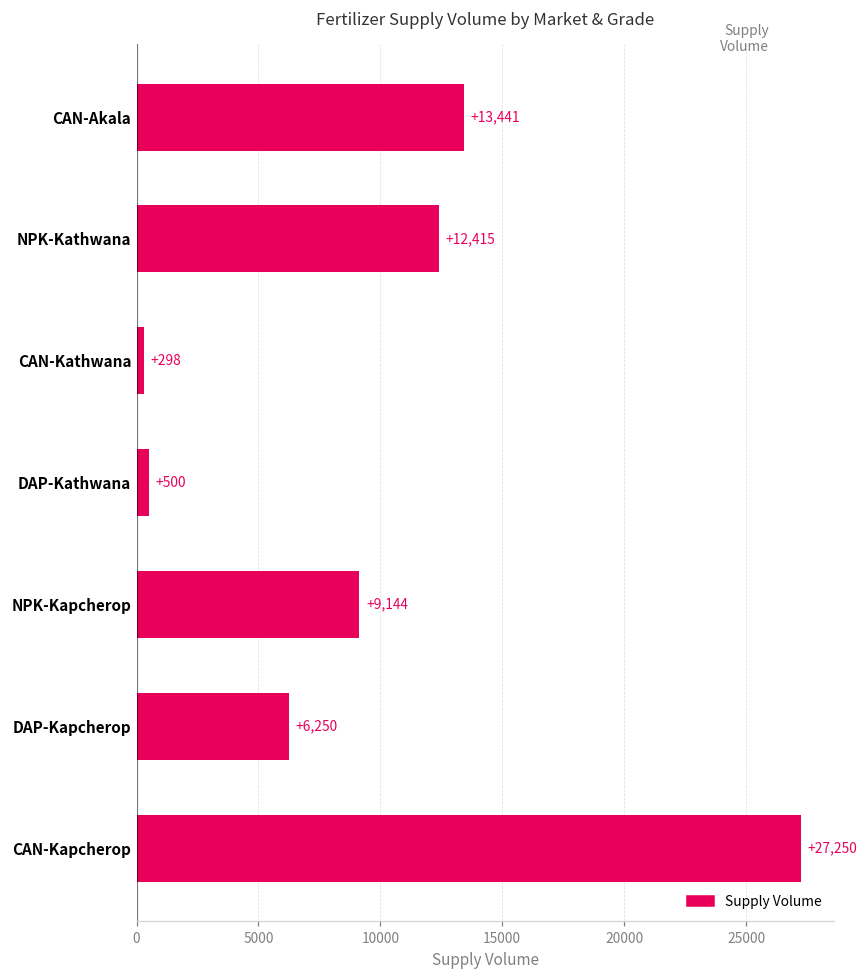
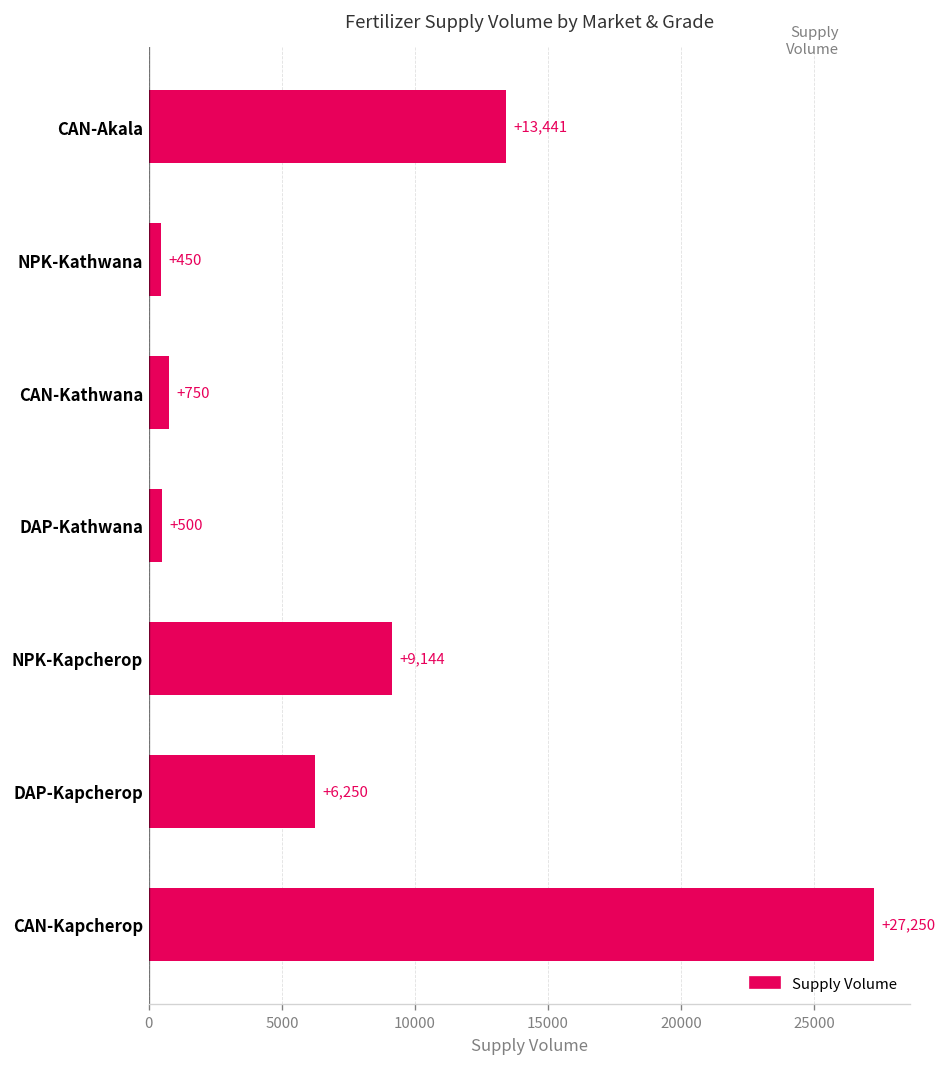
  {
    "CAN-Akala": "+13,441",
-   "NPK-Kathwana": "+12,415",
-   "CAN-Kathwana": "+298",
+   "NPK-Kathwana": "+450",
+   "CAN-Kathwana": "+750",
    "DAP-Kathwana": "+500",
    "NPK-Kapcherop": "+9,144",
    "DAP-Kapcherop": "+6,250",
    "CAN-Kapcherop": "+27,250"
  }
